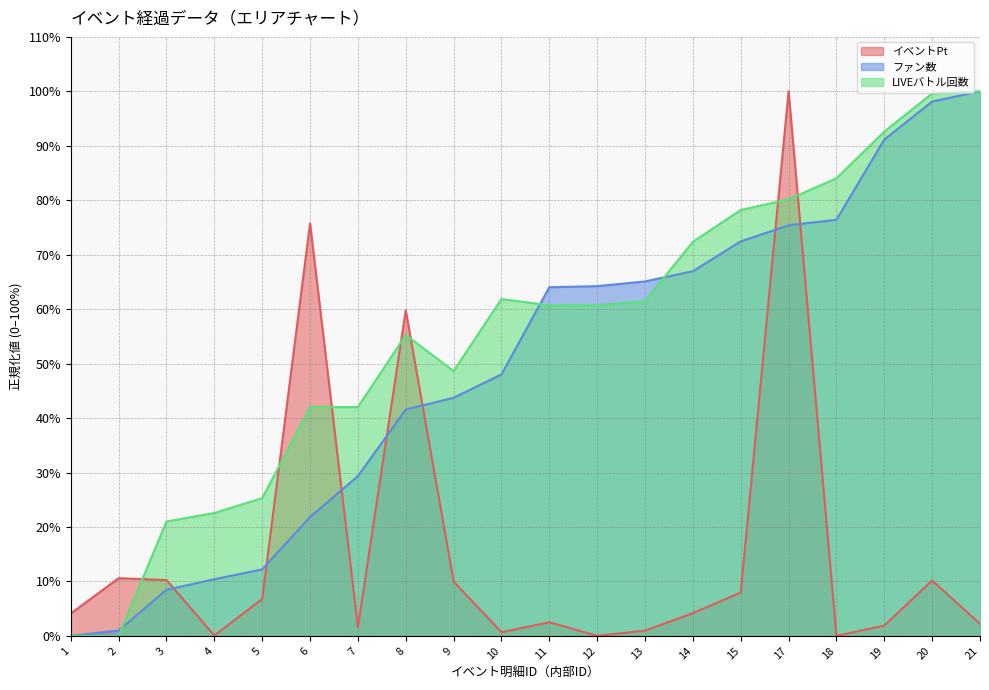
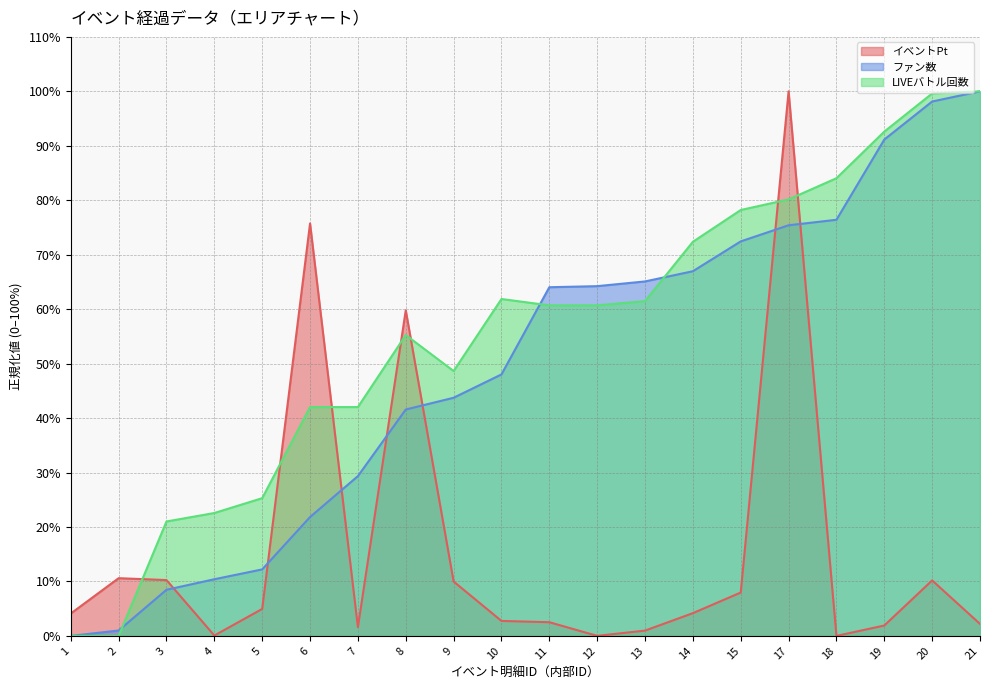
  {
    "イベントPt": {
      "1": "4%",
      "2": "11%",
      "3": "10%",
      "4": "0%",
-     "5": "7%",
+     "5": "5%",
      "6": "76%",
      "7": "2%",
      "8": "60%",
      "9": "10%",
-     "10": "1%",
+     "10": "3%",
      "11": "3%",
      "12": "0%",
      "13": "1%",
      "14": "4%",
      "15": "8%",
      "17": "100%",
      "18": "0%",
      "19": "2%",
      "20": "10%",
      "21": "2%"
    },
    "ファン数": {
      "2": "1%",
      "3": "8%",
      "4": "10%",
      "5": "12%",
      "6": "22%",
      "7": "29%",
      "8": "42%",
      "9": "44%",
      "10": "48%",
      "11": "64%",
      "12": "64%",
      "13": "65%",
      "14": "67%",
      "15": "72%",
      "17": "75%",
      "18": "76%",
      "19": "91%",
      "20": "98%"
    },
    "LIVEバトル回数": {
      "2": "0%",
      "3": "21%",
      "4": "23%",
      "5": "25%",
      "6": "42%",
      "7": "42%",
      "8": "55%",
      "9": "49%",
      "10": "62%",
      "11": "61%",
      "12": "61%",
      "13": "61%",
      "14": "72%",
      "15": "78%",
      "17": "80%",
      "18": "84%",
      "19": "93%",
      "20": "100%"
    }
  }
